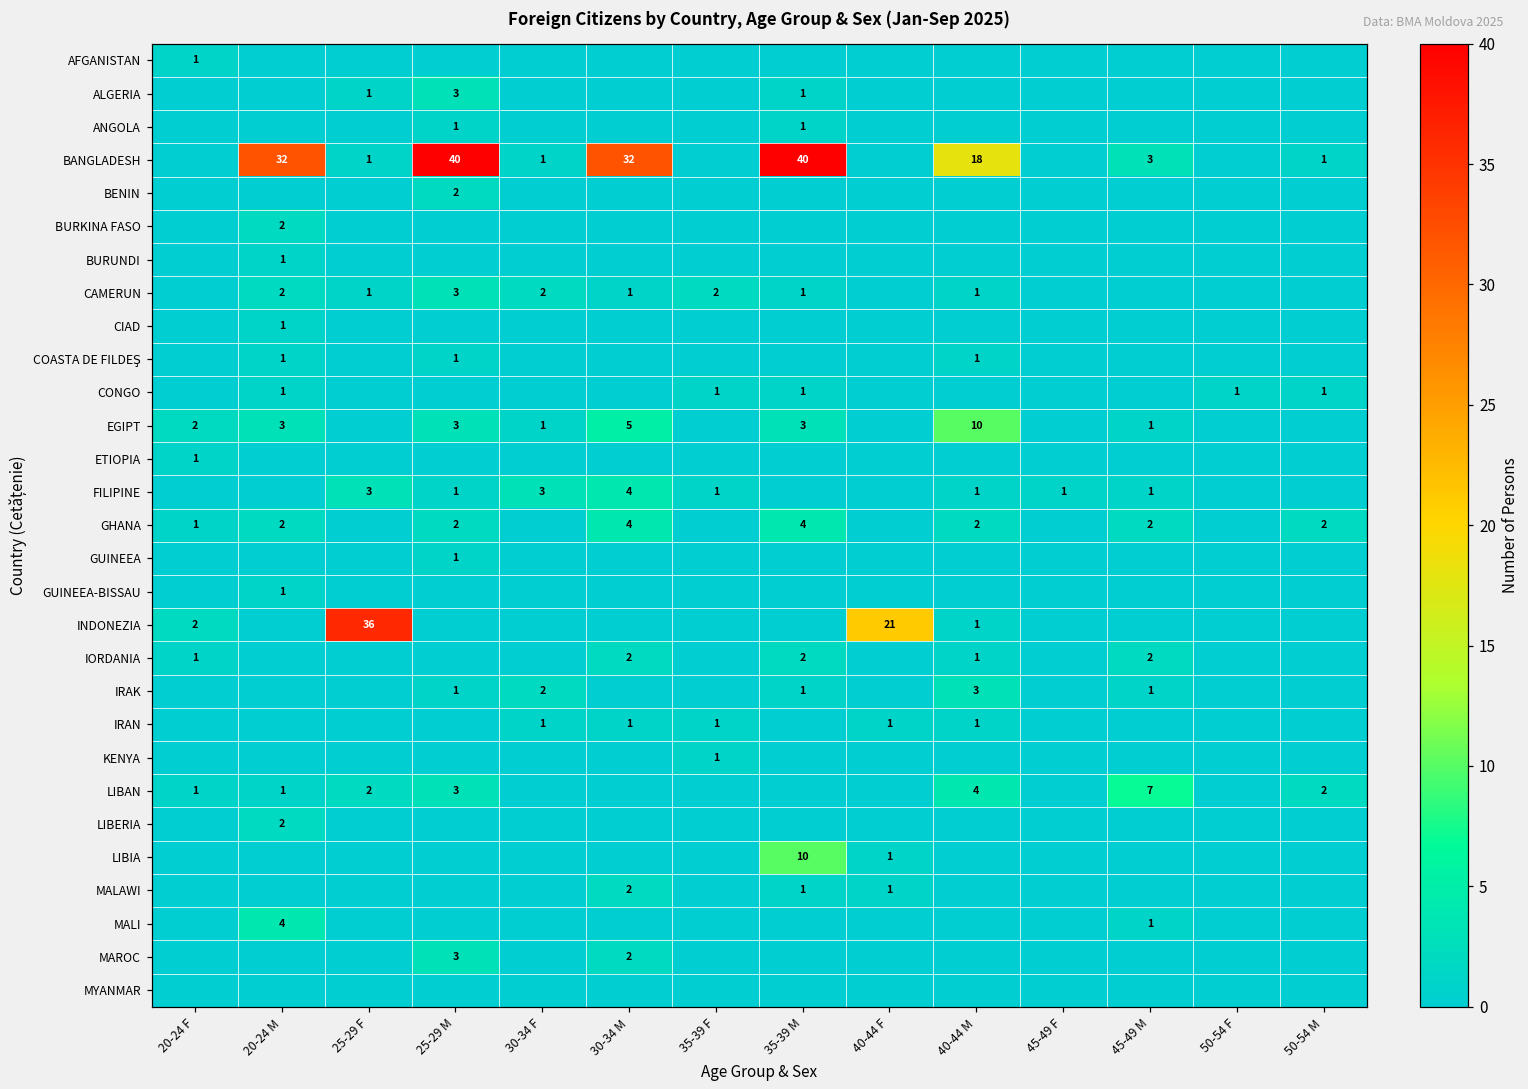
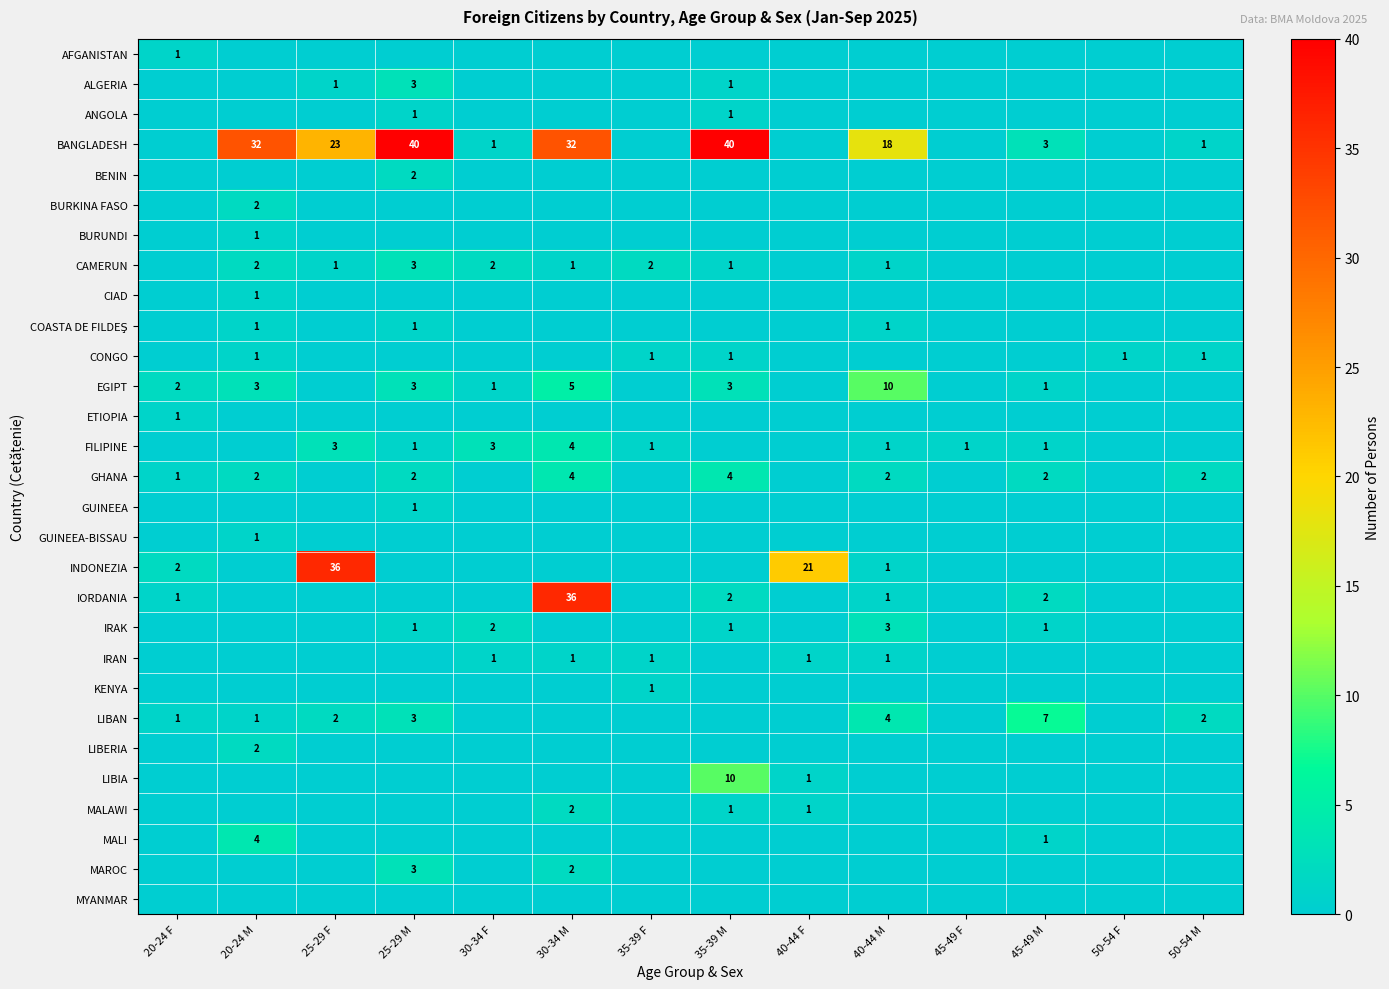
  {
    "AFGANISTAN": {
      "20-24 F": 1
    },
    "ALGERIA": {
      "25-29 F": 1,
      "25-29 M": 3,
      "35-39 M": 1
    },
    "ANGOLA": {
      "25-29 M": 1,
      "35-39 M": 1
    },
    "BANGLADESH": {
      "20-24 M": 32,
-     "25-29 F": 1,
+     "25-29 F": 23,
      "25-29 M": 40,
      "30-34 F": 1,
      "30-34 M": 32,
      "35-39 M": 40,
      "40-44 M": 18,
      "45-49 M": 3,
      "50-54 M": 1
    },
    "BENIN": {
      "25-29 M": 2
    },
    "BURKINA FASO": {
      "20-24 M": 2
    },
    "BURUNDI": {
      "20-24 M": 1
    },
    "CAMERUN": {
      "20-24 M": 2,
      "25-29 F": 1,
      "25-29 M": 3,
      "30-34 F": 2,
      "30-34 M": 1,
      "35-39 F": 2,
      "35-39 M": 1,
      "40-44 M": 1
    },
    "CIAD": {
      "20-24 M": 1
    },
    "COASTA DE FILDEŞ": {
      "20-24 M": 1,
      "25-29 M": 1,
      "40-44 M": 1
    },
    "CONGO": {
      "20-24 M": 1,
      "35-39 F": 1,
      "35-39 M": 1,
      "50-54 F": 1,
      "50-54 M": 1
    },
    "EGIPT": {
      "20-24 F": 2,
      "20-24 M": 3,
      "25-29 M": 3,
      "30-34 F": 1,
      "30-34 M": 5,
      "35-39 M": 3,
      "40-44 M": 10,
      "45-49 M": 1
    },
    "ETIOPIA": {
      "20-24 F": 1
    },
    "FILIPINE": {
      "25-29 F": 3,
      "25-29 M": 1,
      "30-34 F": 3,
      "30-34 M": 4,
      "35-39 F": 1,
      "40-44 M": 1,
      "45-49 F": 1,
      "45-49 M": 1
    },
    "GHANA": {
      "20-24 F": 1,
      "20-24 M": 2,
      "25-29 M": 2,
      "30-34 M": 4,
      "35-39 M": 4,
      "40-44 M": 2,
      "45-49 M": 2,
      "50-54 M": 2
    },
    "GUINEEA": {
      "25-29 M": 1
    },
    "GUINEEA-BISSAU": {
      "20-24 M": 1
    },
    "INDONEZIA": {
      "20-24 F": 2,
      "25-29 F": 36,
      "40-44 F": 21,
      "40-44 M": 1
    },
    "IORDANIA": {
      "20-24 F": 1,
-     "30-34 M": 2,
+     "30-34 M": 36,
      "35-39 M": 2,
      "40-44 M": 1,
      "45-49 M": 2
    },
    "IRAK": {
      "25-29 M": 1,
      "30-34 F": 2,
      "35-39 M": 1,
      "40-44 M": 3,
      "45-49 M": 1
    },
    "IRAN": {
      "30-34 F": 1,
      "30-34 M": 1,
      "35-39 F": 1,
      "40-44 F": 1,
      "40-44 M": 1
    },
    "KENYA": {
      "35-39 F": 1
    },
    "LIBAN": {
      "20-24 F": 1,
      "20-24 M": 1,
      "25-29 F": 2,
      "25-29 M": 3,
      "40-44 M": 4,
      "45-49 M": 7,
      "50-54 M": 2
    },
    "LIBERIA": {
      "20-24 M": 2
    },
    "LIBIA": {
      "35-39 M": 10,
      "40-44 F": 1
    },
    "MALAWI": {
      "30-34 M": 2,
      "35-39 M": 1,
      "40-44 F": 1
    },
    "MALI": {
      "20-24 M": 4,
      "45-49 M": 1
    },
    "MAROC": {
      "25-29 M": 3,
      "30-34 M": 2
    }
  }
